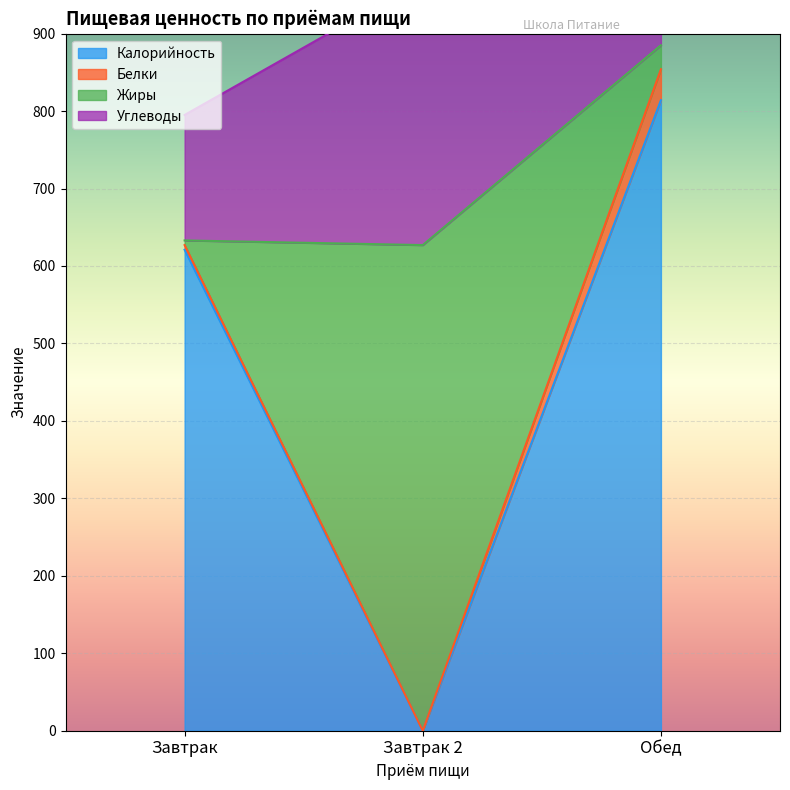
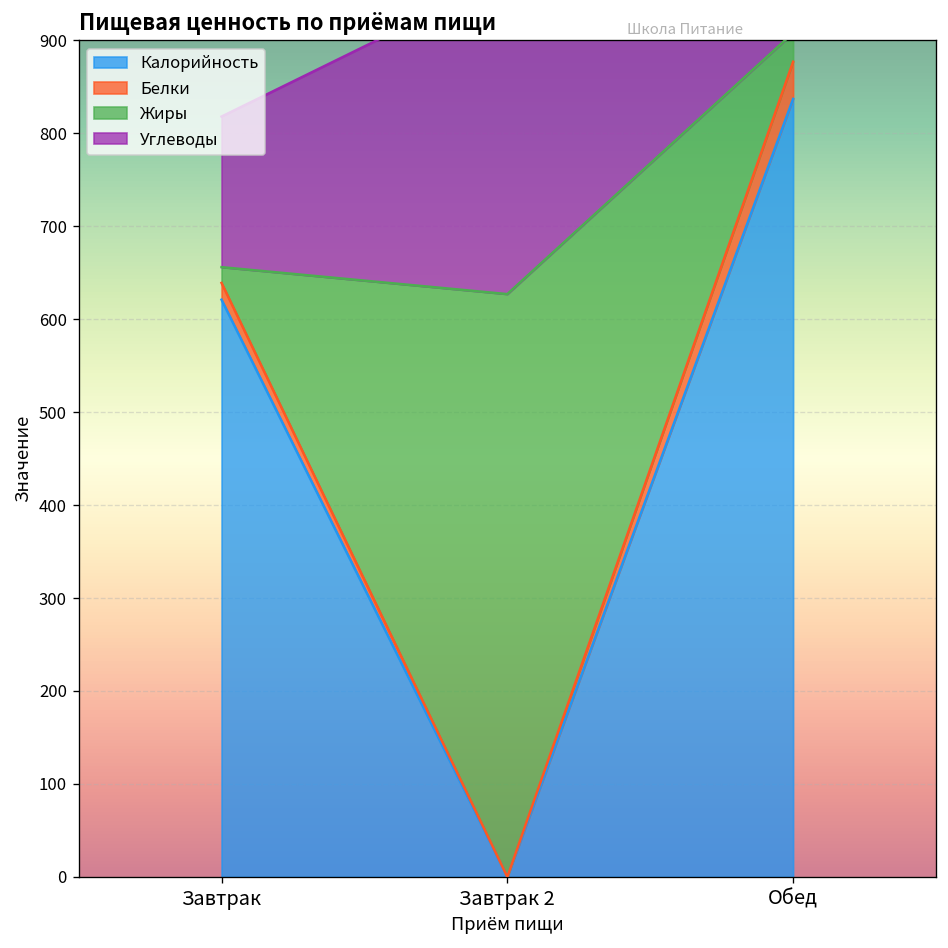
  {
    "Калорийность": {
      "Завтрак": 620,
-     "Обед": 810
+     "Обед": 840
    },
    "Белки": {
-     "Завтрак": 10,
+     "Завтрак": 20,
      "Обед": 40
    },
    "Жиры": {
-     "Завтрак": 10,
+     "Завтрак": 20,
      "Завтрак 2": 630
    }
  }
